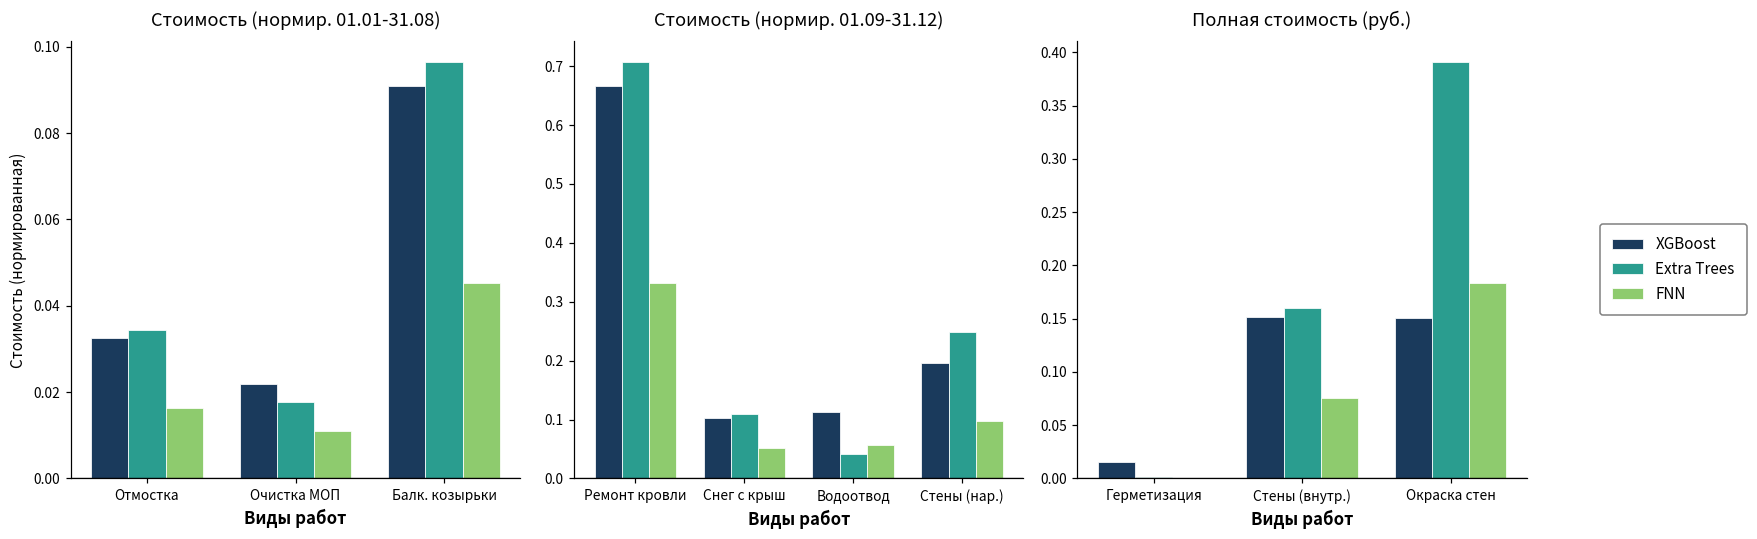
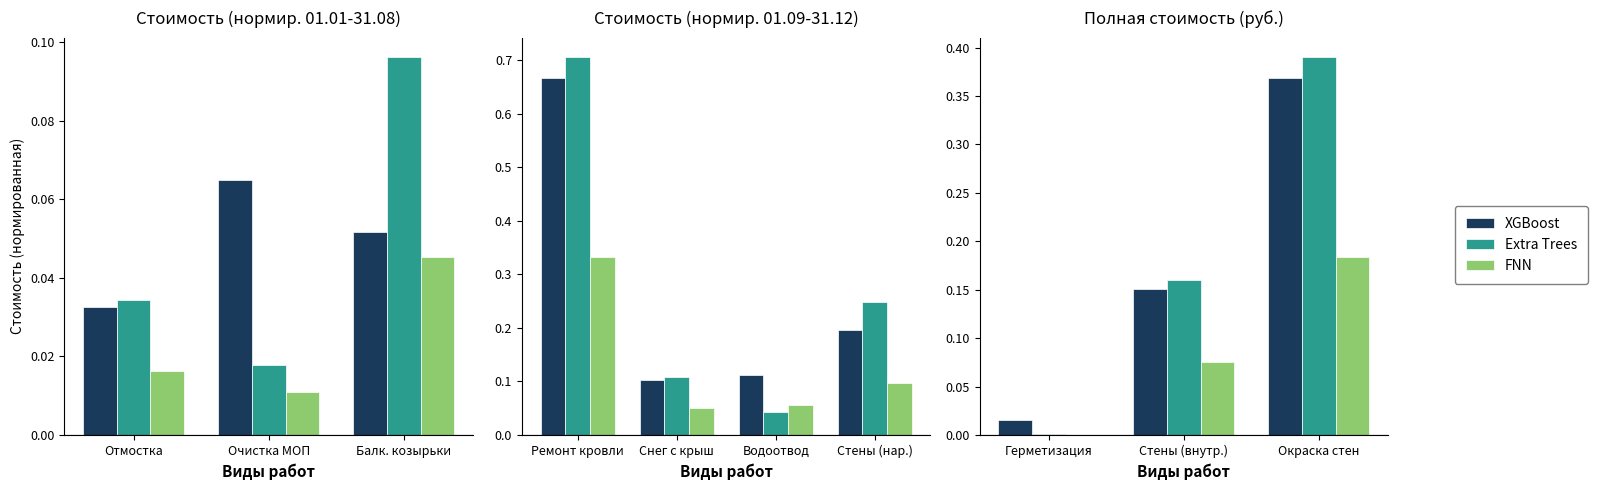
  {
    "Стоимость (нормир. 01.01-31.08)": {
      "XGBoost": {
        "Отмостка": 0.032,
-       "Очистка МОП": 0.022,
-       "Балк. козырьки": 0.091
+       "Очистка МОП": 0.065,
+       "Балк. козырьки": 0.052
      },
      "Extra Trees": {
        "Отмостка": 0.034,
        "Очистка МОП": 0.018,
        "Балк. козырьки": 0.096
      },
      "FNN": {
        "Отмостка": 0.016,
        "Очистка МОП": 0.011,
        "Балк. козырьки": 0.045
      }
    },
    "Стоимость (нормир. 01.09-31.12)": {
      "XGBoost": {
        "Ремонт кровли": 0.67,
        "Снег с крыш": 0.10,
        "Водоотвод": 0.11,
        "Стены (нар.)": 0.20
      },
      "Extra Trees": {
        "Ремонт кровли": 0.71,
        "Снег с крыш": 0.11,
        "Водоотвод": 0.04,
        "Стены (нар.)": 0.25
      },
      "FNN": {
        "Ремонт кровли": 0.33,
        "Снег с крыш": 0.05,
        "Водоотвод": 0.06,
        "Стены (нар.)": 0.10
      }
    },
    "Полная стоимость (руб.)": {
      "XGBoost": {
        "Герметизация": 0.02,
        "Стены (внутр.)": 0.15,
-       "Окраска стен": 0.15
+       "Окраска стен": 0.37
      },
      "Extra Trees": {
        "Стены (внутр.)": 0.16,
        "Окраска стен": 0.39
      },
      "FNN": {
        "Стены (внутр.)": 0.08,
        "Окраска стен": 0.18
      }
    }
  }
